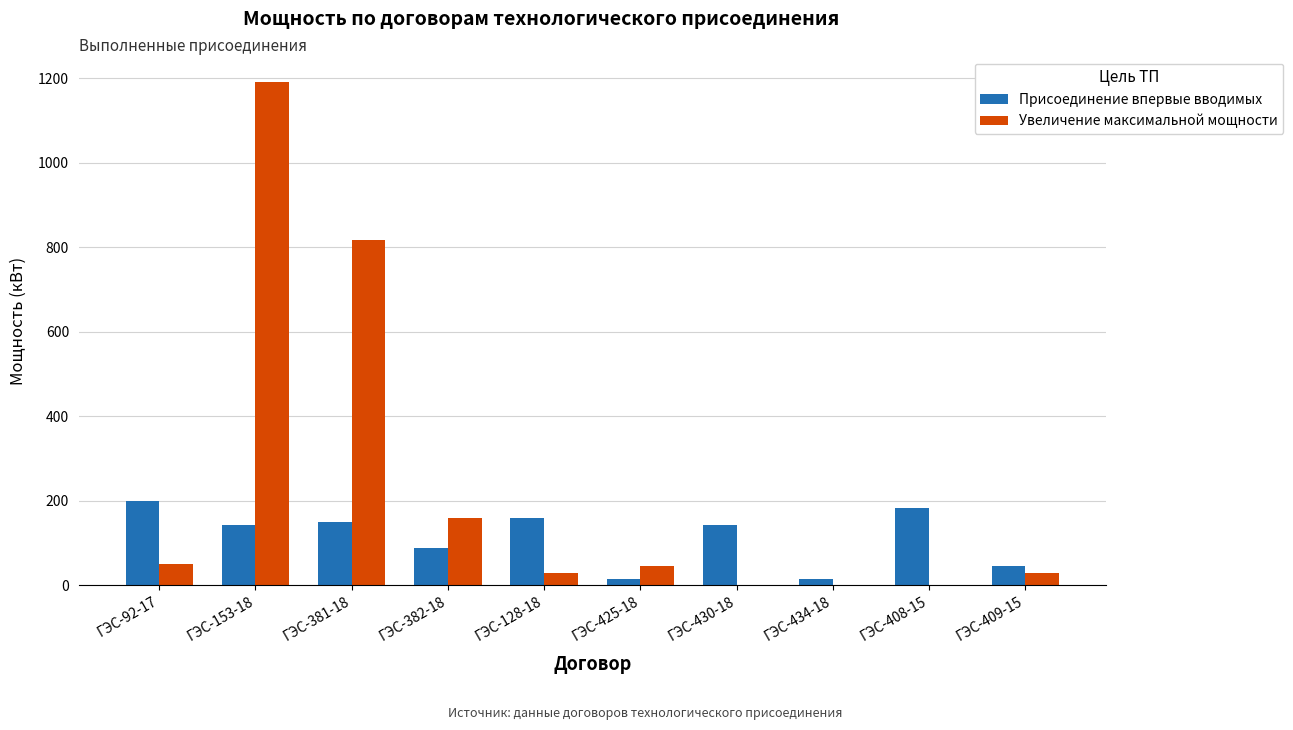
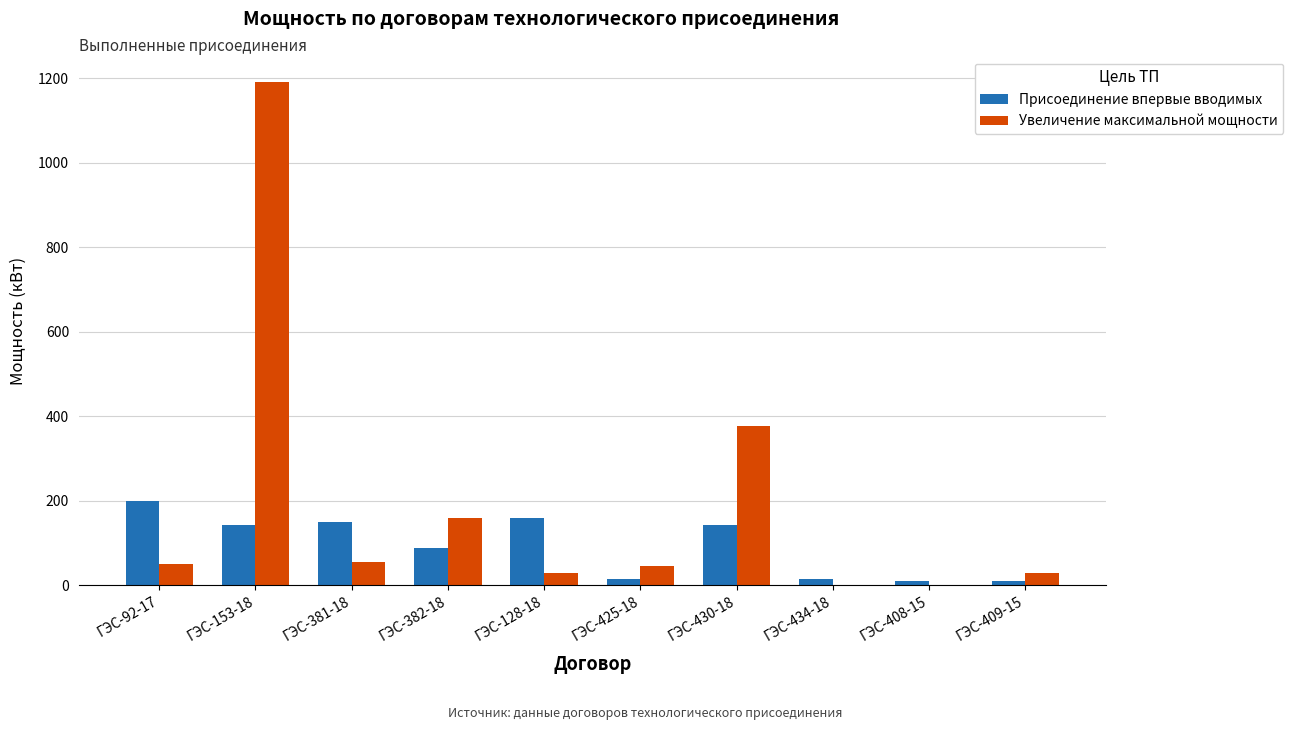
  {
    "Присоединение впервые вводимых": {
      "ГЭС-92-17": 200,
      "ГЭС-153-18": 140,
      "ГЭС-381-18": 150,
      "ГЭС-382-18": 90,
      "ГЭС-128-18": 160,
      "ГЭС-425-18": 20,
      "ГЭС-430-18": 140,
      "ГЭС-434-18": 20,
-     "ГЭС-408-15": 180,
-     "ГЭС-409-15": 50
+     "ГЭС-408-15": 10,
+     "ГЭС-409-15": 10
    },
    "Увеличение максимальной мощности": {
      "ГЭС-92-17": 50,
      "ГЭС-153-18": 1190,
-     "ГЭС-381-18": 820,
+     "ГЭС-381-18": 60,
      "ГЭС-382-18": 160,
      "ГЭС-128-18": 30,
      "ГЭС-425-18": 50,
-     "ГЭС-430-18": 0,
+     "ГЭС-430-18": 380,
      "ГЭС-434-18": 0,
      "ГЭС-408-15": 0,
      "ГЭС-409-15": 30
    }
  }
